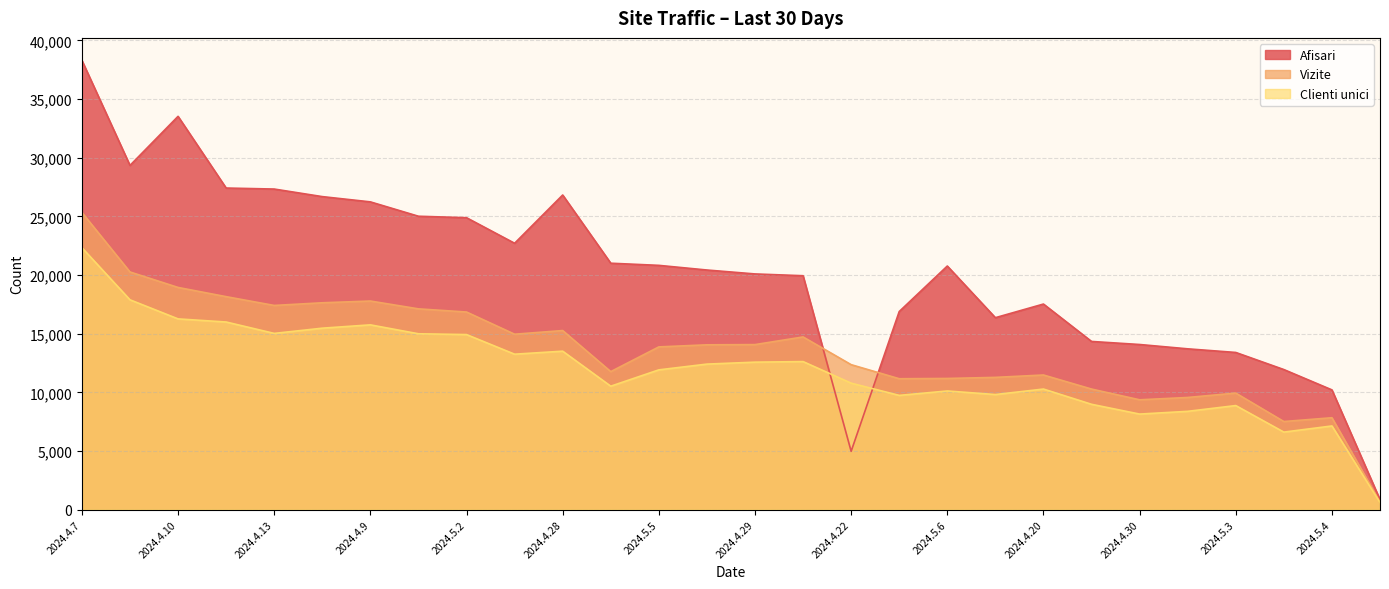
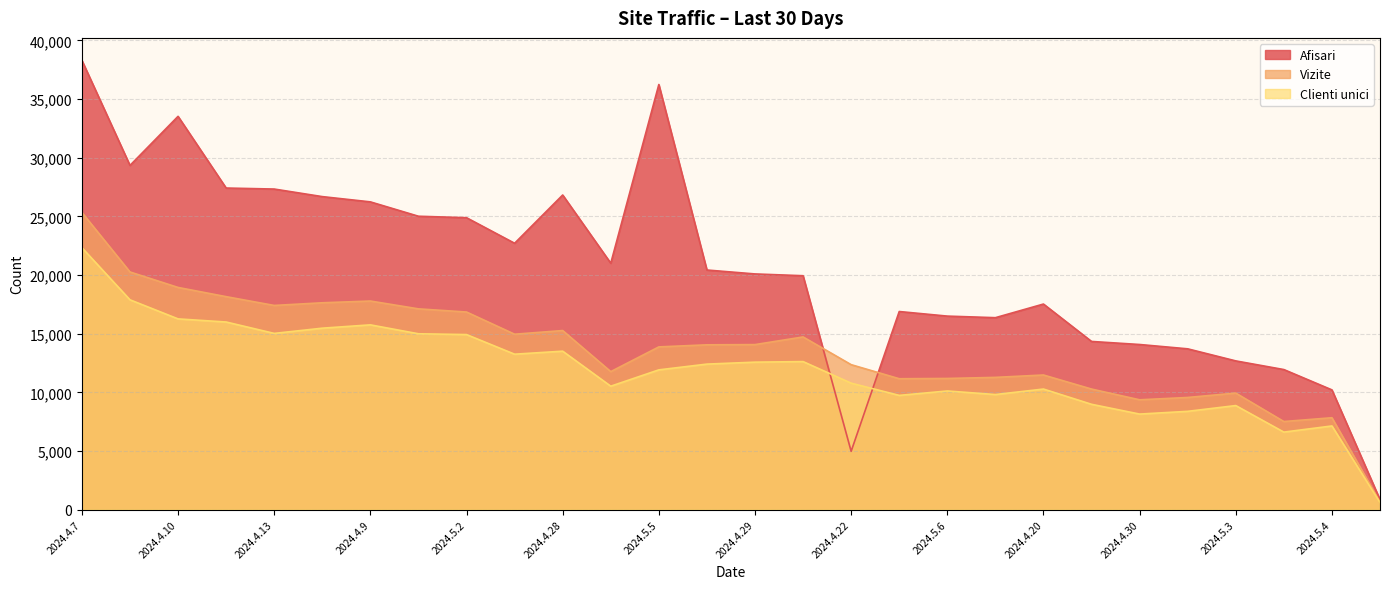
  {
    "Afisari": {
      "2024.4.7": "38,300",
      "2024.4.10": "33,500",
      "2024.4.13": "27,300",
      "2024.4.9": "26,200",
      "2024.5.2": "24,900",
      "2024.4.28": "26,800",
-     "2024.5.5": "20,800",
+     "2024.5.5": "36,200",
      "2024.4.29": "20,100",
      "2024.4.22": "5,000",
-     "2024.5.6": "20,800",
+     "2024.5.6": "16,500",
      "2024.4.20": "17,500",
      "2024.4.30": "14,100",
-     "2024.5.3": "13,400",
+     "2024.5.3": "12,700",
      "2024.5.4": "10,200"
    }
  }
